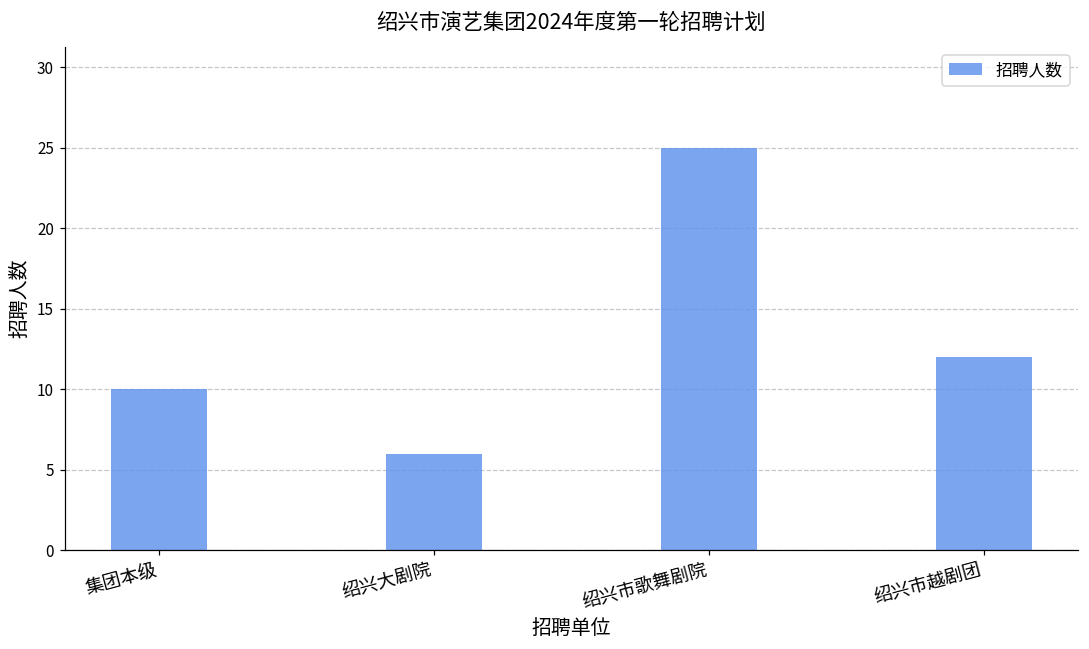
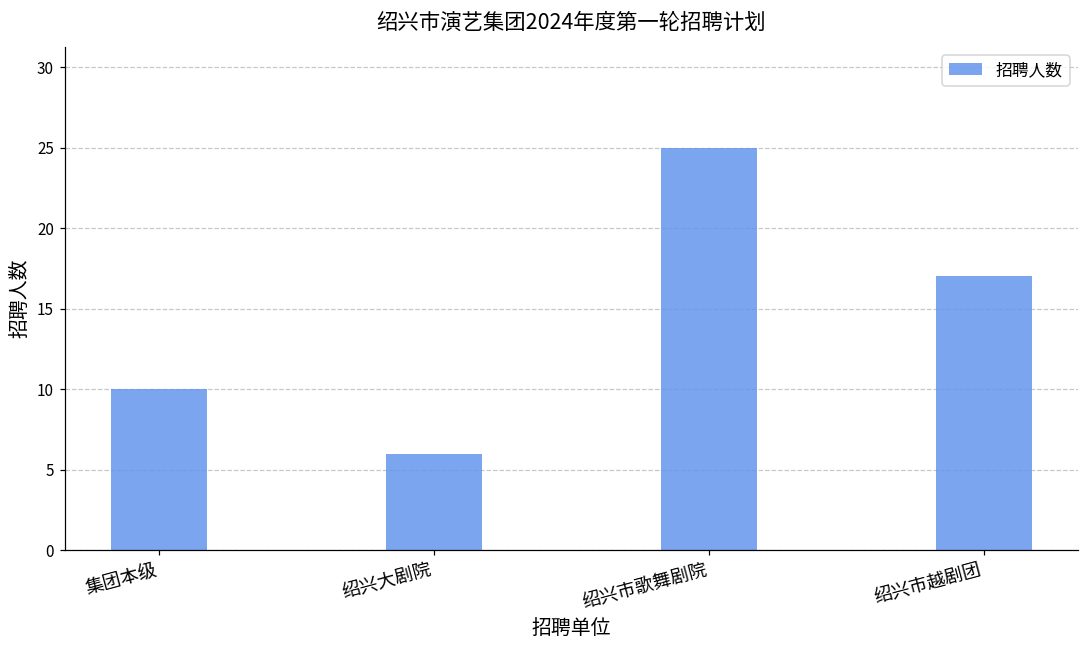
  {
    "集团本级": 10,
    "绍兴大剧院": 6,
    "绍兴市歌舞剧院": 25,
-   "绍兴市越剧团": 12
+   "绍兴市越剧团": 17
  }
